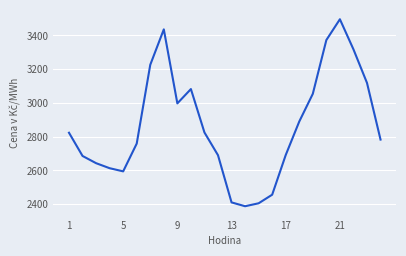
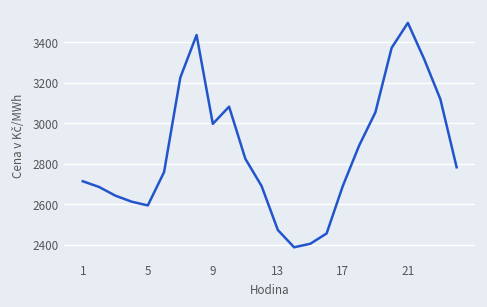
  {
-   "1": 2820,
+   "1": 2710,
    "5": 2590,
    "9": 3000,
-   "13": 2410,
+   "13": 2470,
    "17": 2690,
    "21": 3500
  }
